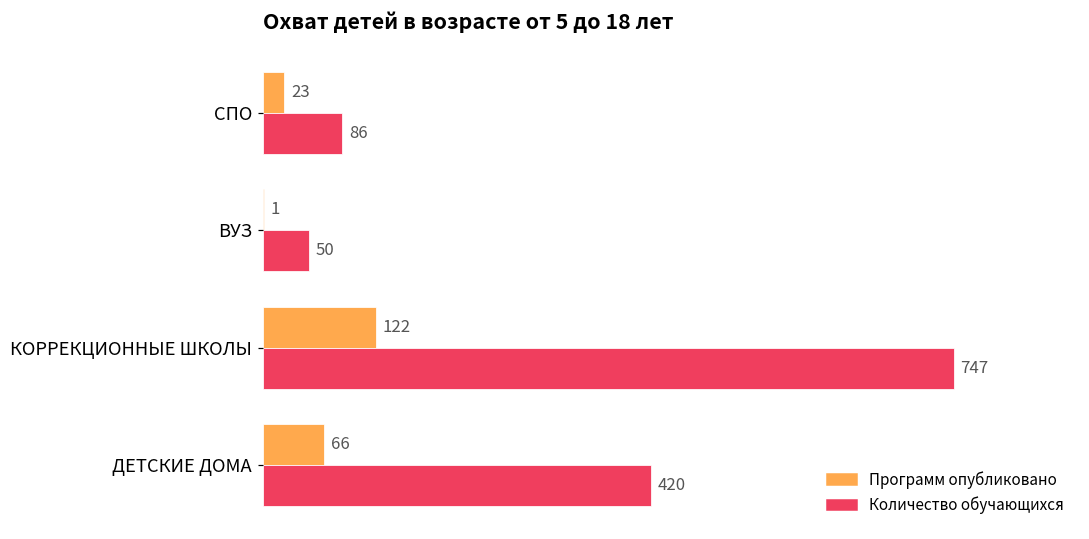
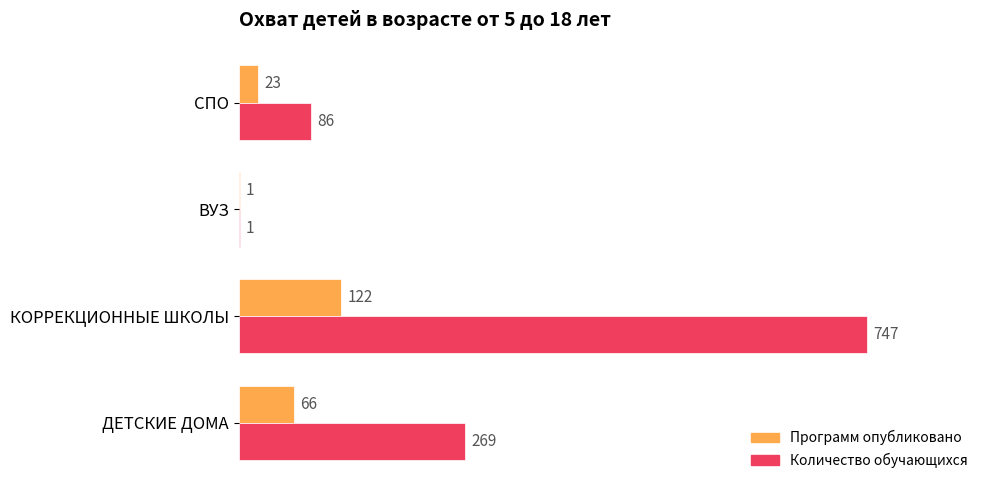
  {
    "Программ опубликовано": {
      "СПО": 23,
      "ВУЗ": 1,
      "КОРРЕКЦИОННЫЕ ШКОЛЫ": 122,
      "ДЕТСКИЕ ДОМА": 66
    },
    "Количество обучающихся": {
      "СПО": 86,
-     "ВУЗ": 50,
+     "ВУЗ": 1,
      "КОРРЕКЦИОННЫЕ ШКОЛЫ": 747,
-     "ДЕТСКИЕ ДОМА": 420
+     "ДЕТСКИЕ ДОМА": 269
    }
  }
